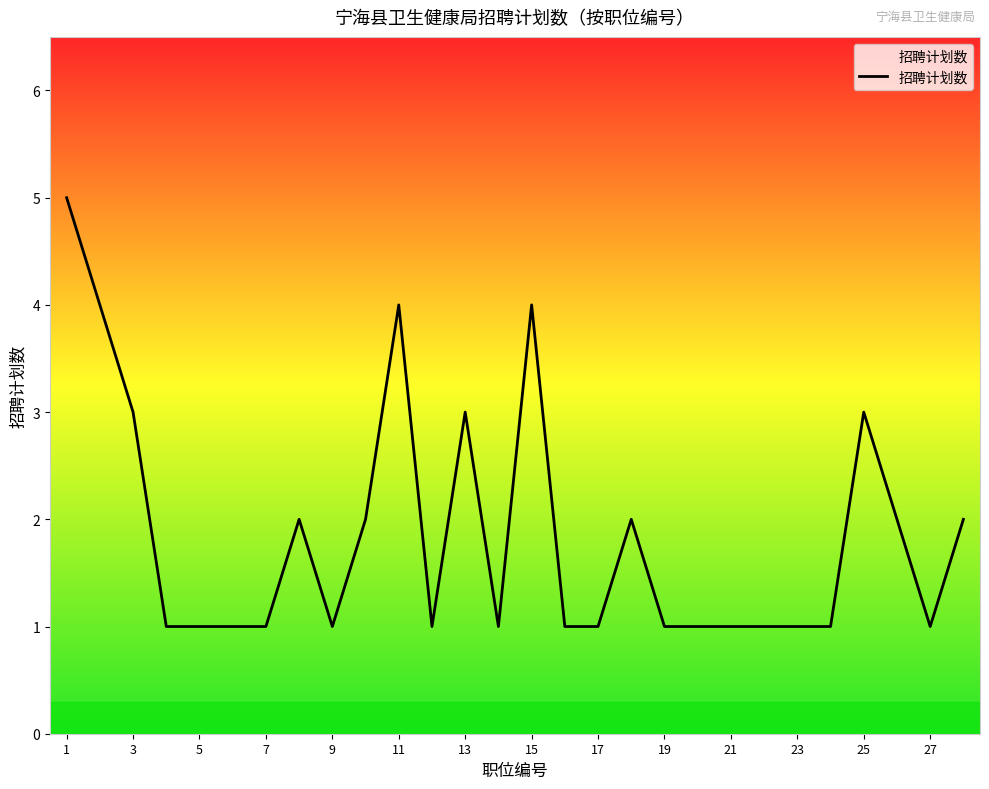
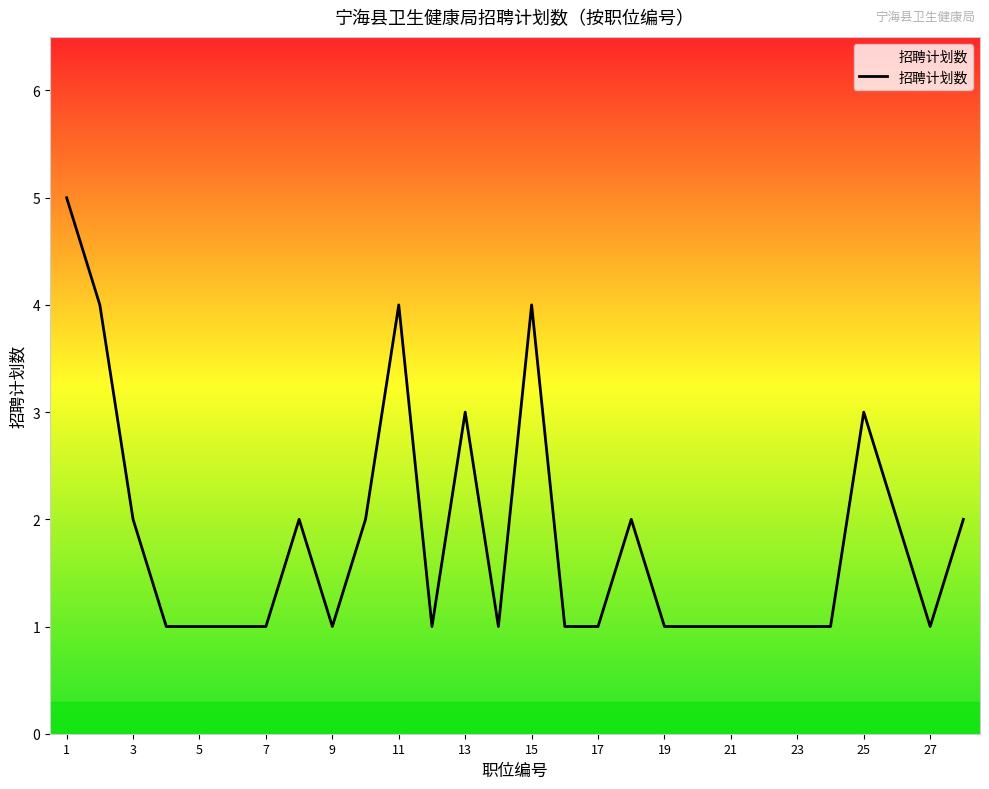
  {
    "1": 5,
-   "3": 3,
+   "3": 2,
    "5": 1,
    "7": 1,
    "9": 1,
    "11": 4,
    "13": 3,
    "15": 4,
    "17": 1,
    "19": 1,
    "21": 1,
    "23": 1,
    "25": 3,
    "27": 1
  }
